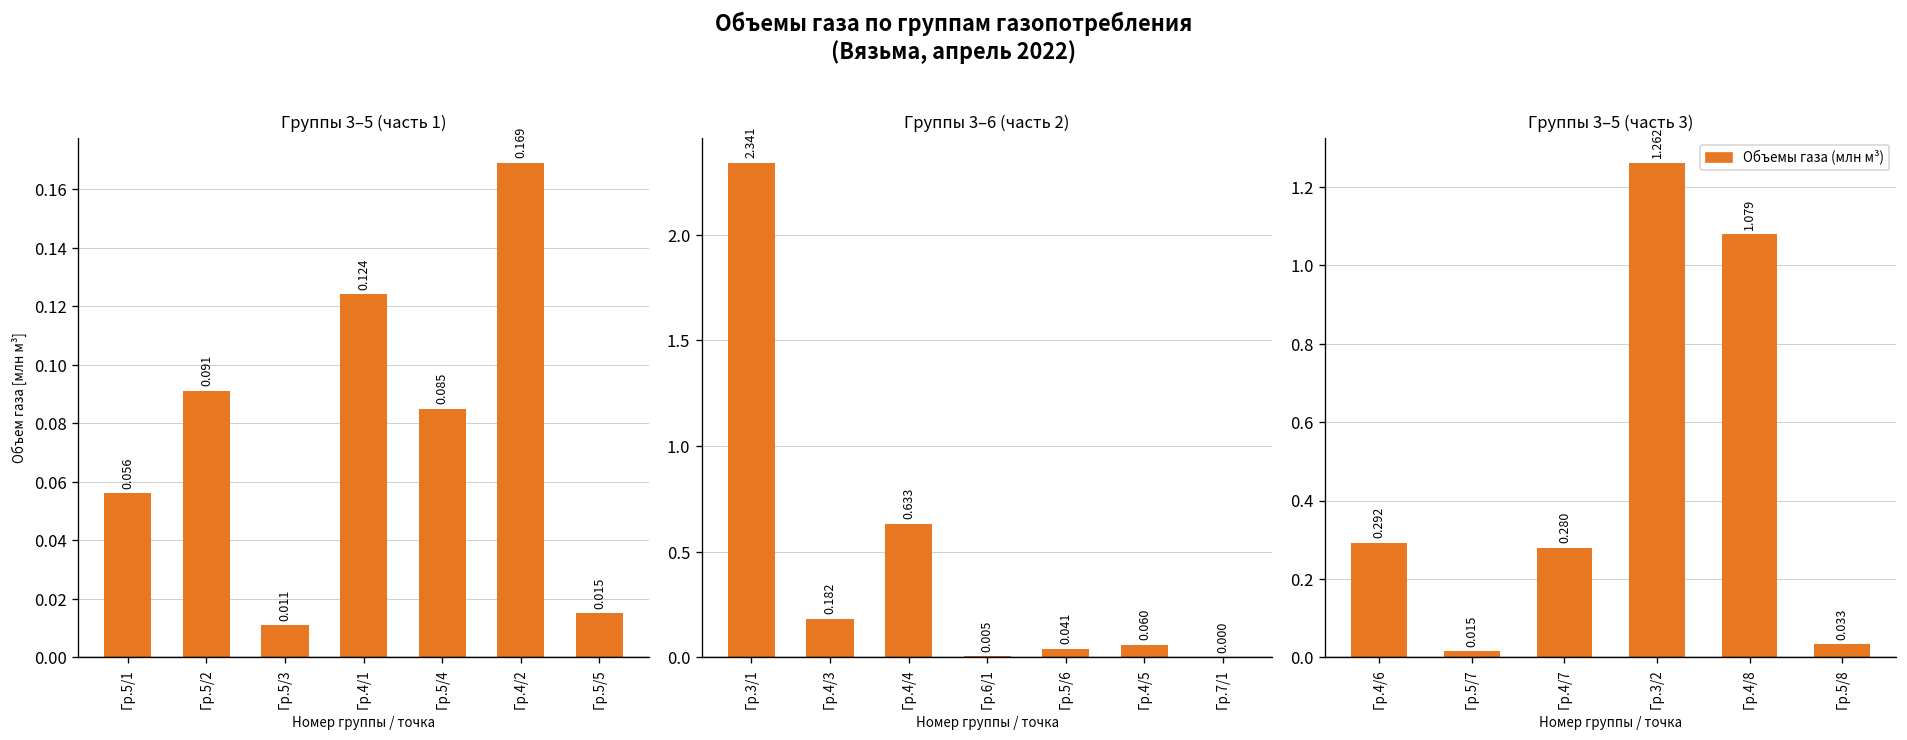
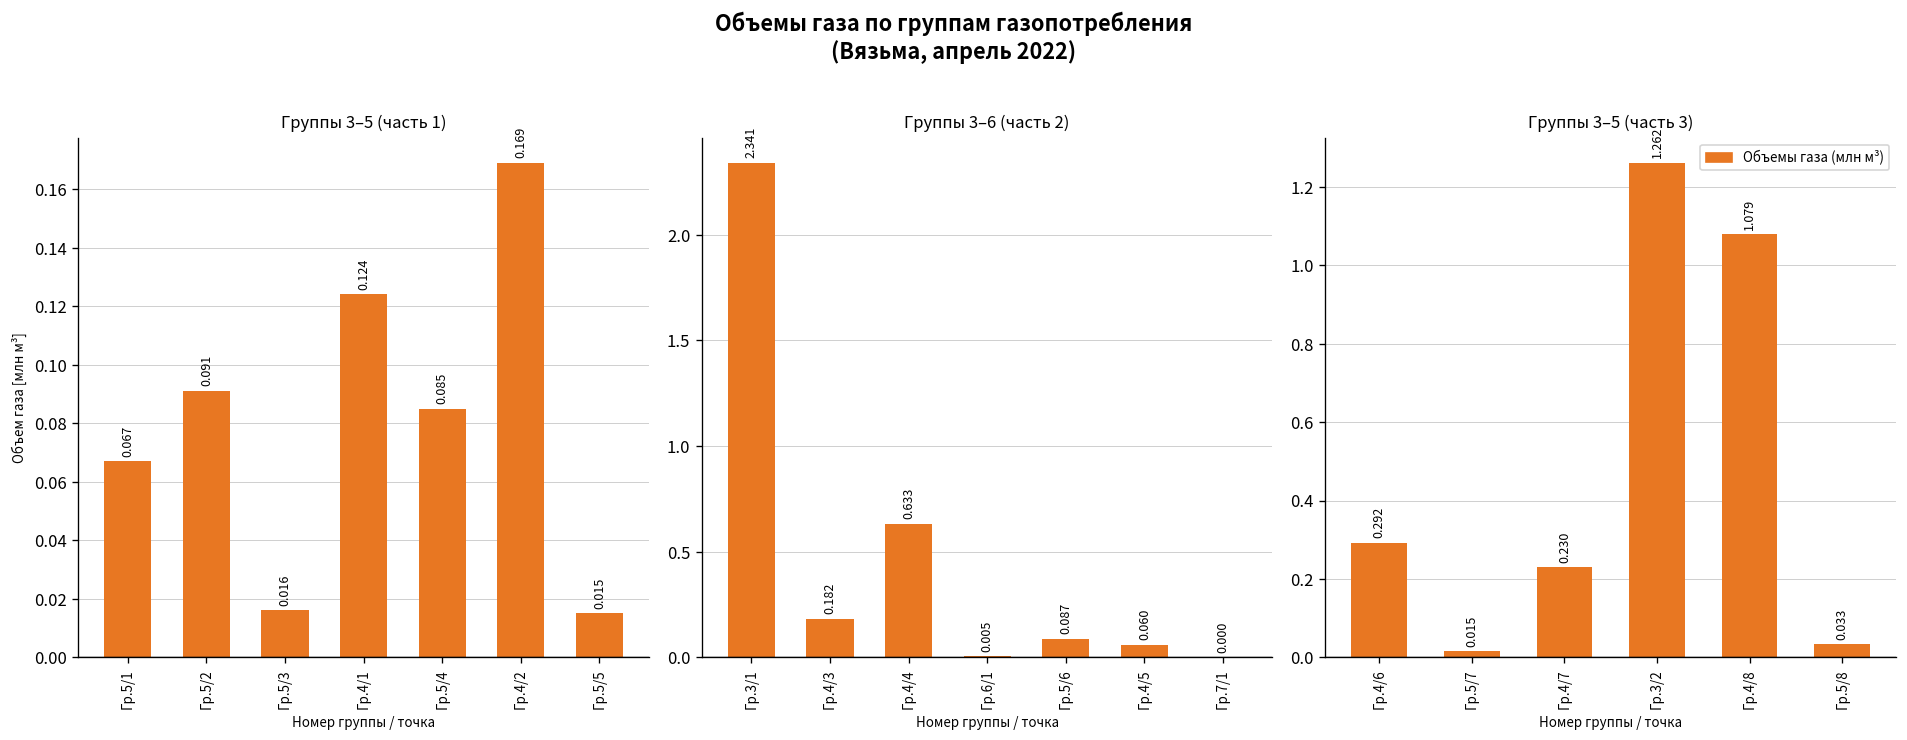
  {
    "Группы 3–5 (часть 1)": {
-     "Гр.5/1": 0.056,
+     "Гр.5/1": 0.067,
      "Гр.5/2": 0.091,
-     "Гр.5/3": 0.011,
+     "Гр.5/3": 0.016,
      "Гр.4/1": 0.124,
      "Гр.5/4": 0.085,
      "Гр.4/2": 0.169,
      "Гр.5/5": 0.015
    },
    "Группы 3–6 (часть 2)": {
      "Гр.3/1": 2.341,
      "Гр.4/3": 0.182,
      "Гр.4/4": 0.633,
      "Гр.6/1": 0.005,
-     "Гр.5/6": 0.041,
+     "Гр.5/6": 0.087,
      "Гр.4/5": 0.060,
      "Гр.7/1": 0.000
    },
    "Группы 3–5 (часть 3)": {
      "Гр.4/6": 0.292,
      "Гр.5/7": 0.015,
-     "Гр.4/7": 0.280,
+     "Гр.4/7": 0.230,
      "Гр.3/2": 1.262,
      "Гр.4/8": 1.079,
      "Гр.5/8": 0.033
    }
  }
